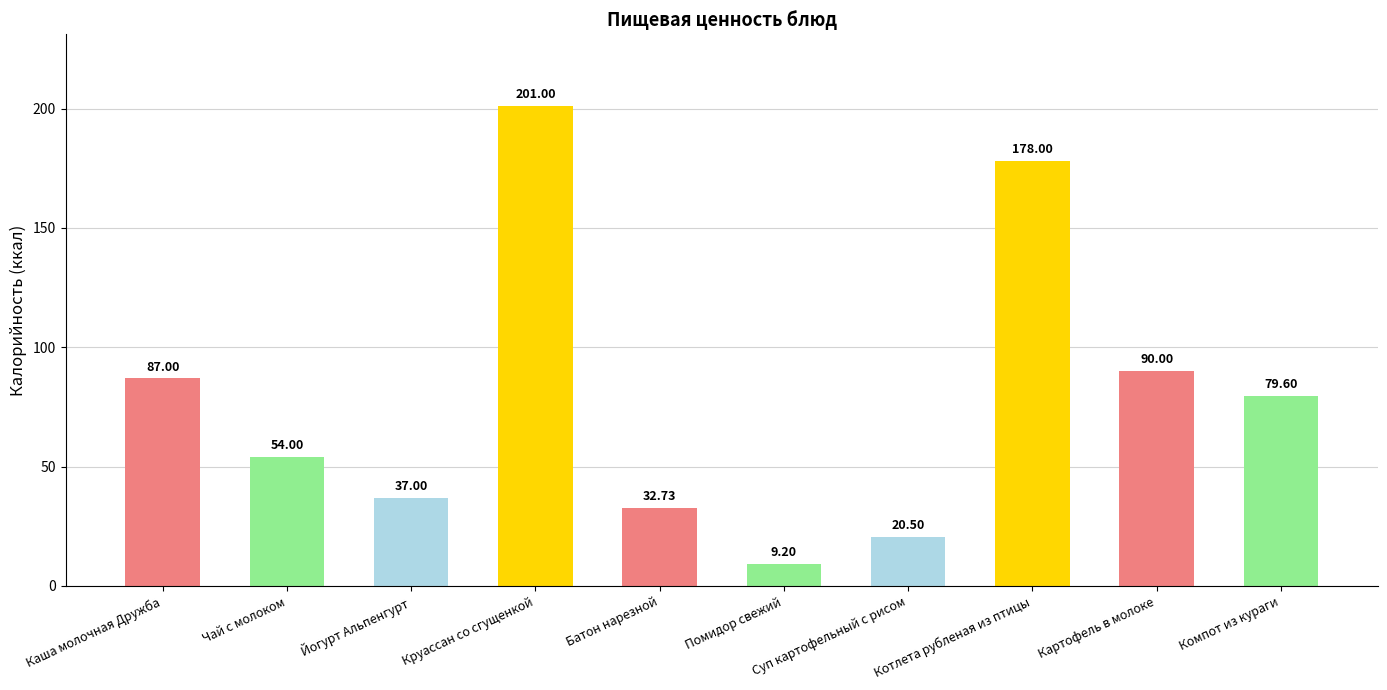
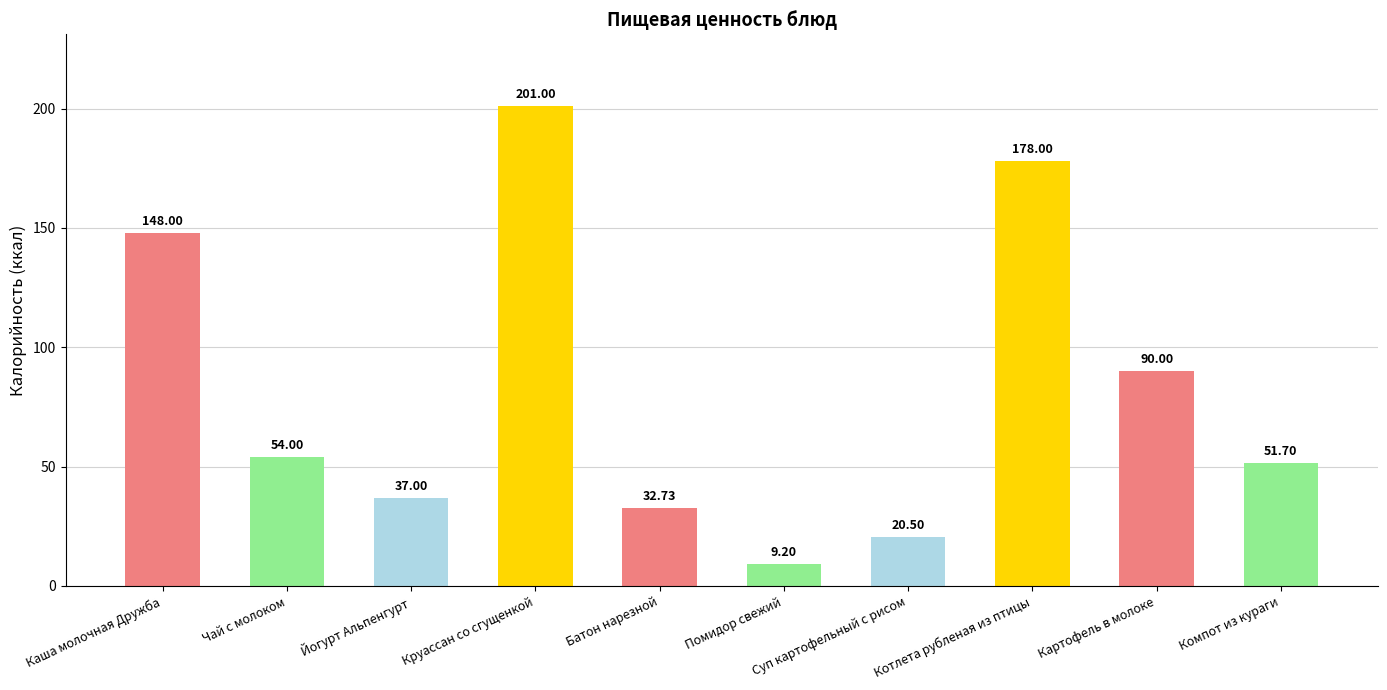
  {
-   "Каша молочная Дружба": 87.00,
+   "Каша молочная Дружба": 148.00,
    "Чай с молоком": 54.00,
    "Йогурт Альпенгурт": 37.00,
    "Круассан со сгущенкой": 201.00,
    "Батон нарезной": 32.73,
    "Помидор свежий": 9.20,
    "Суп картофельный с рисом": 20.50,
    "Котлета рубленая из птицы": 178.00,
    "Картофель в молоке": 90.00,
-   "Компот из кураги": 79.60
+   "Компот из кураги": 51.70
  }
